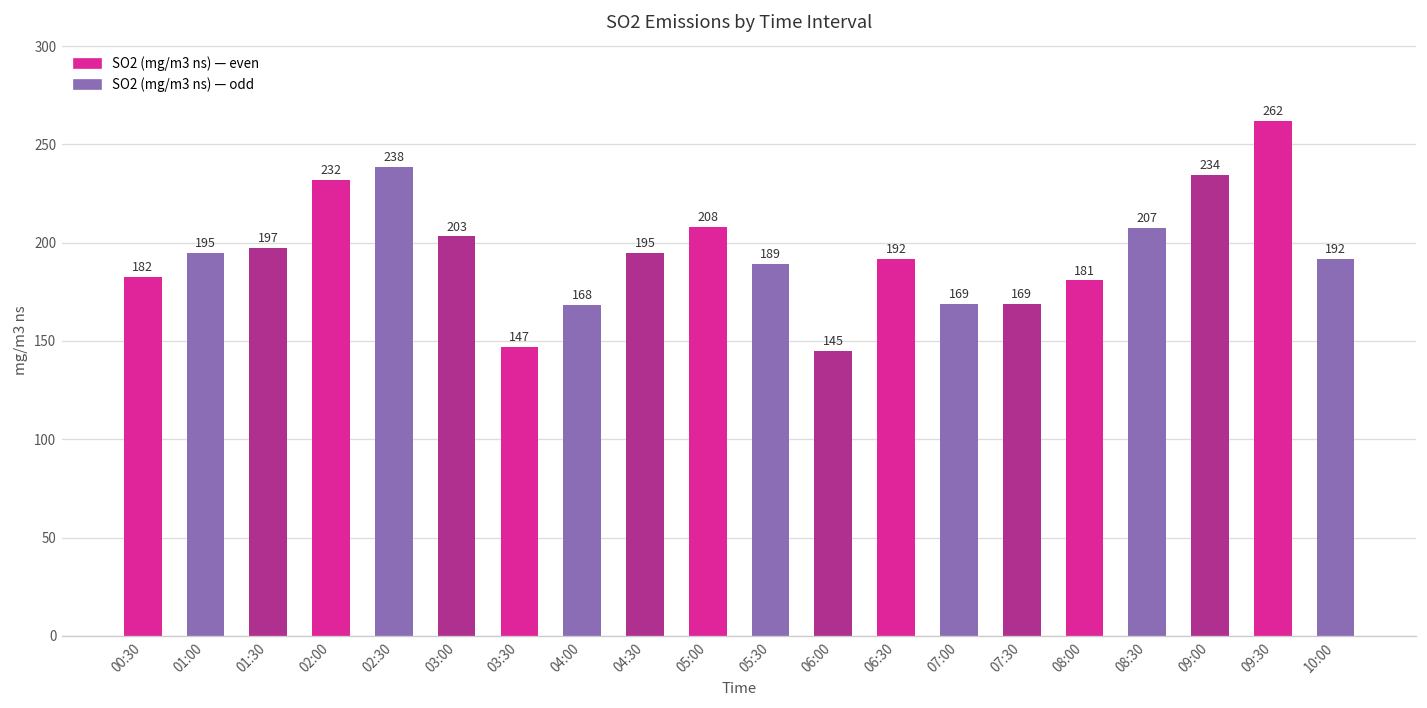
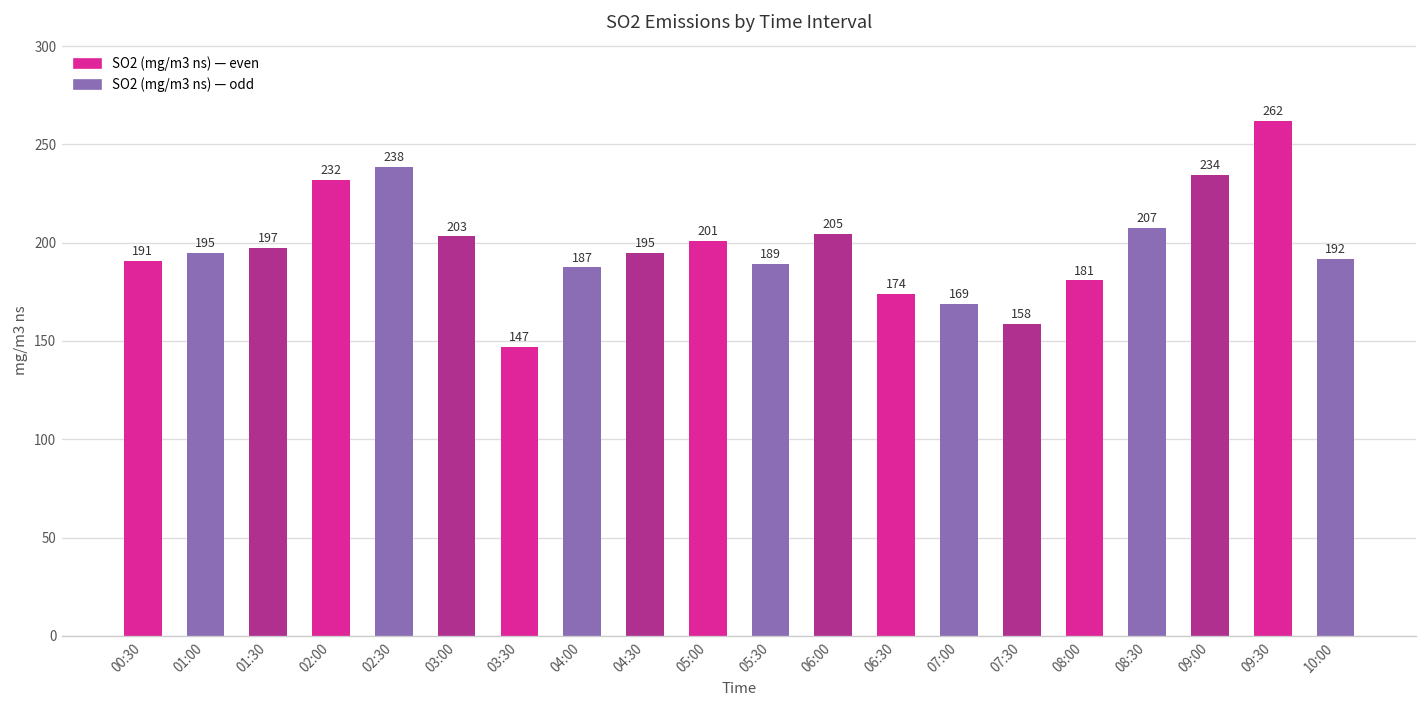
  {
-   "00:30": 182,
+   "00:30": 191,
    "01:00": 195,
    "01:30": 197,
    "02:00": 232,
    "02:30": 238,
    "03:00": 203,
    "03:30": 147,
-   "04:00": 168,
+   "04:00": 187,
    "04:30": 195,
-   "05:00": 208,
+   "05:00": 201,
    "05:30": 189,
-   "06:00": 145,
-   "06:30": 192,
+   "06:00": 205,
+   "06:30": 174,
    "07:00": 169,
-   "07:30": 169,
+   "07:30": 158,
    "08:00": 181,
    "08:30": 207,
    "09:00": 234,
    "09:30": 262,
    "10:00": 192
  }
